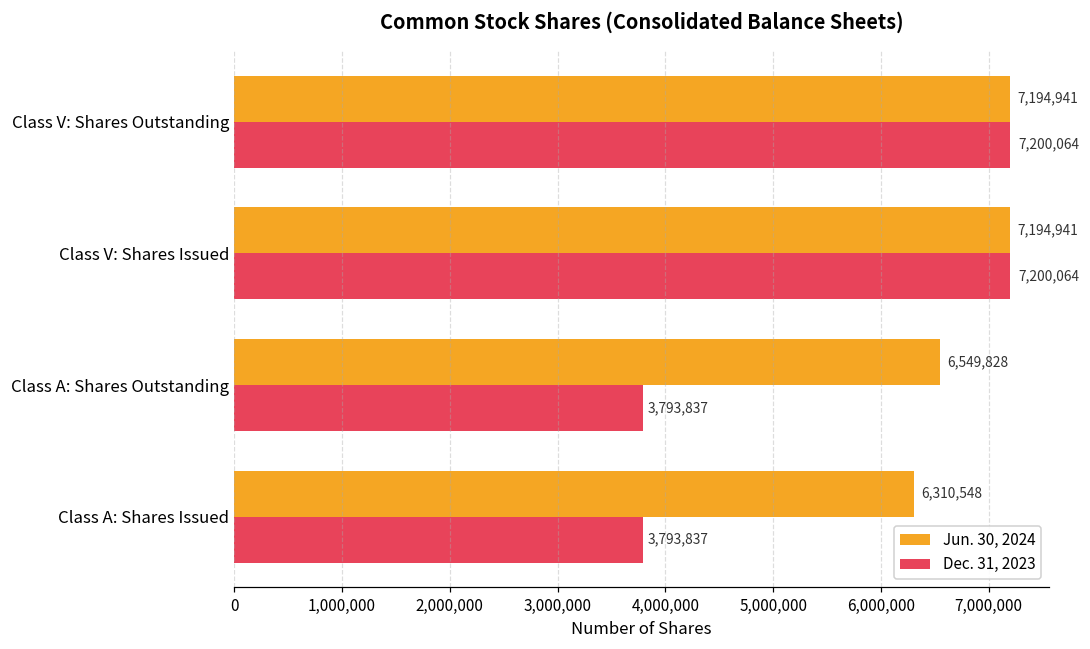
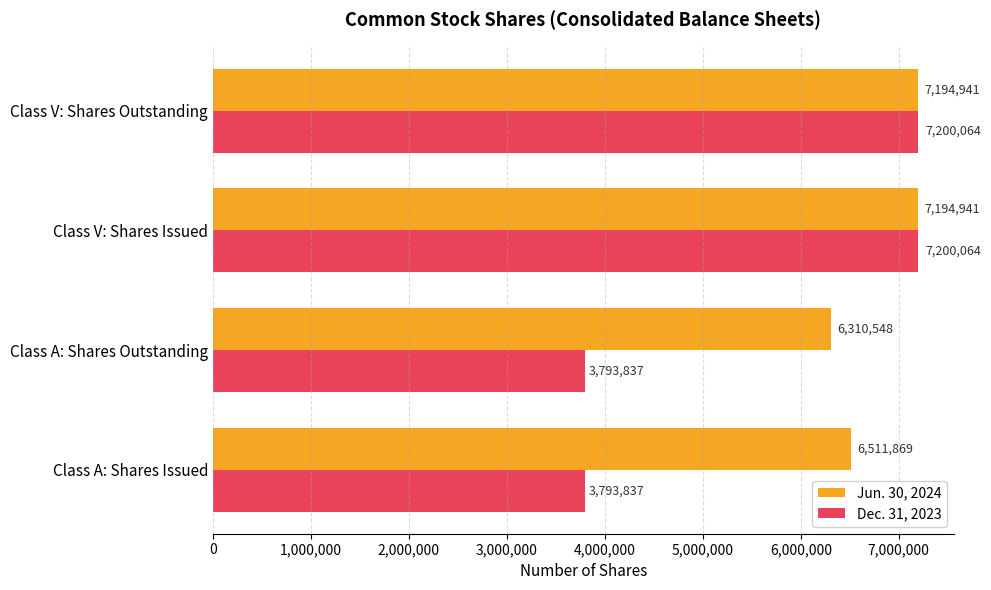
  {
    "Jun. 30, 2024": {
      "Class V: Shares Outstanding": "7,194,941",
      "Class V: Shares Issued": "7,194,941",
-     "Class A: Shares Outstanding": "6,549,828",
-     "Class A: Shares Issued": "6,310,548"
+     "Class A: Shares Outstanding": "6,310,548",
+     "Class A: Shares Issued": "6,511,869"
    },
    "Dec. 31, 2023": {
      "Class V: Shares Outstanding": "7,200,064",
      "Class V: Shares Issued": "7,200,064",
      "Class A: Shares Outstanding": "3,793,837",
      "Class A: Shares Issued": "3,793,837"
    }
  }
